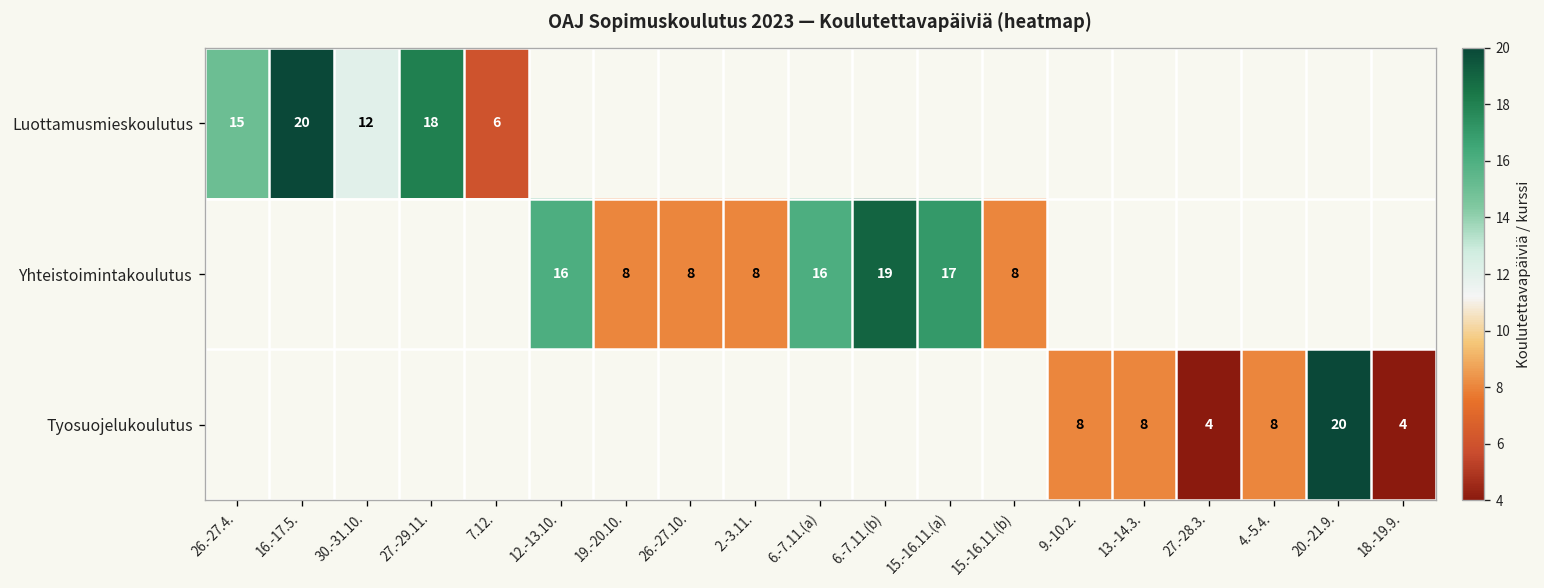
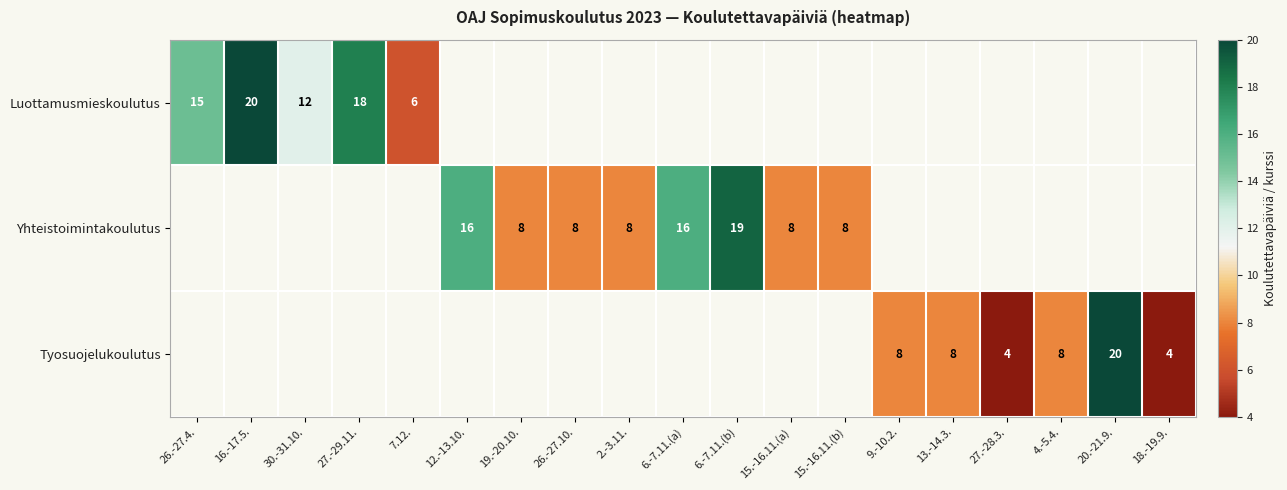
  {
    "Luottamusmieskoulutus": {
      "26.-27.4.": 15,
      "16.-17.5.": 20,
      "30.-31.10.": 12,
      "27.-29.11.": 18,
      "7.12.": 6
    },
    "Yhteistoimintakoulutus": {
      "12.-13.10.": 16,
      "19.-20.10.": 8,
      "26.-27.10.": 8,
      "2.-3.11.": 8,
      "6.-7.11.(a)": 16,
      "6.-7.11.(b)": 19,
-     "15.-16.11.(a)": 17,
+     "15.-16.11.(a)": 8,
      "15.-16.11.(b)": 8
    },
    "Tyosuojelukoulutus": {
      "9.-10.2.": 8,
      "13.-14.3.": 8,
      "27.-28.3.": 4,
      "4.-5.4.": 8,
      "20.-21.9.": 20,
      "18.-19.9.": 4
    }
  }
